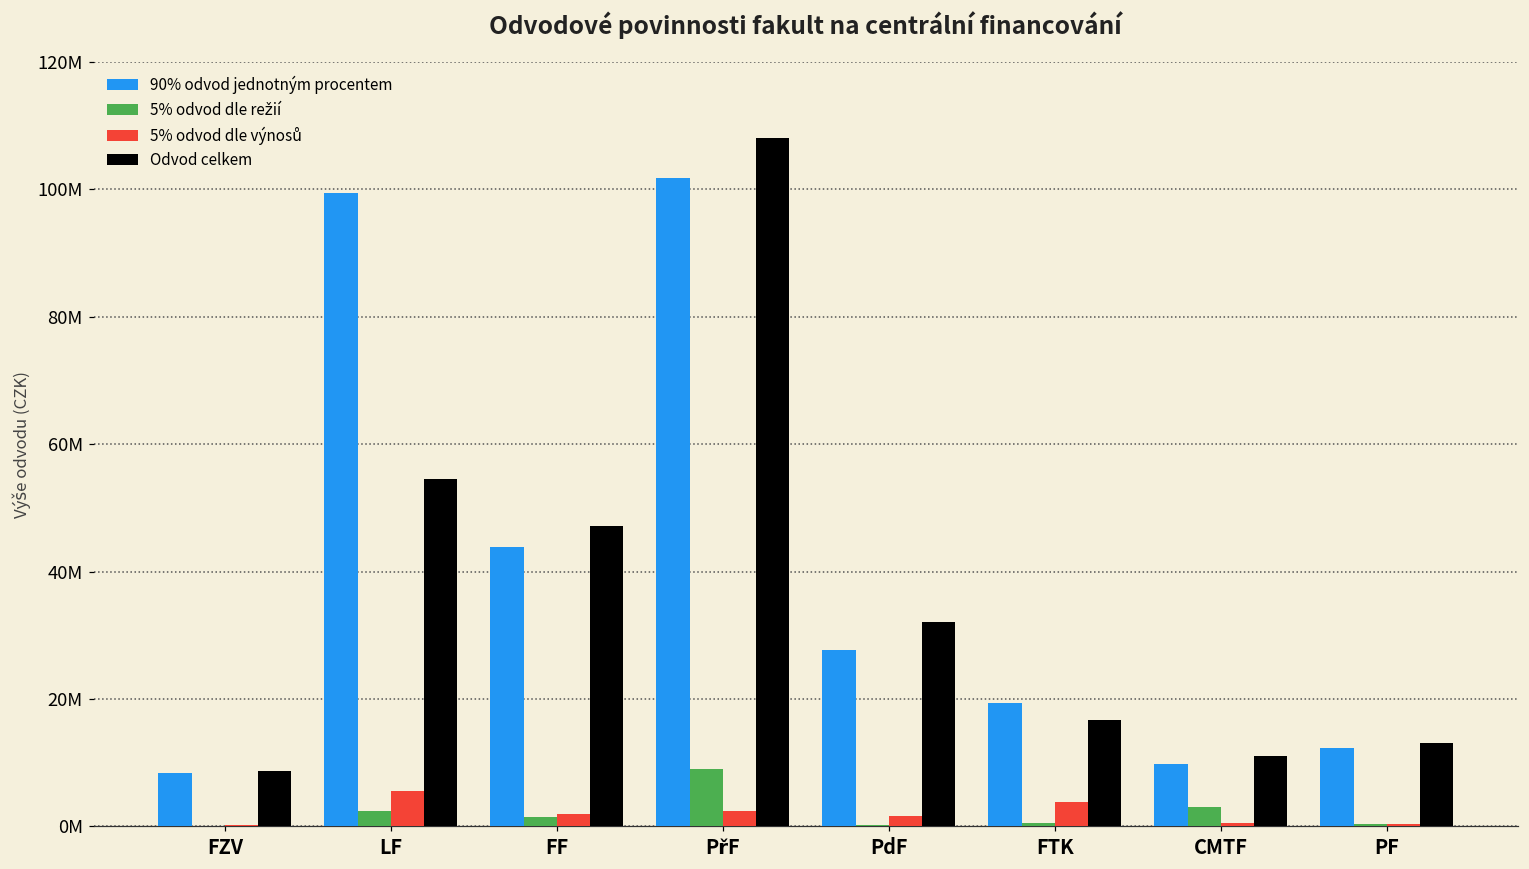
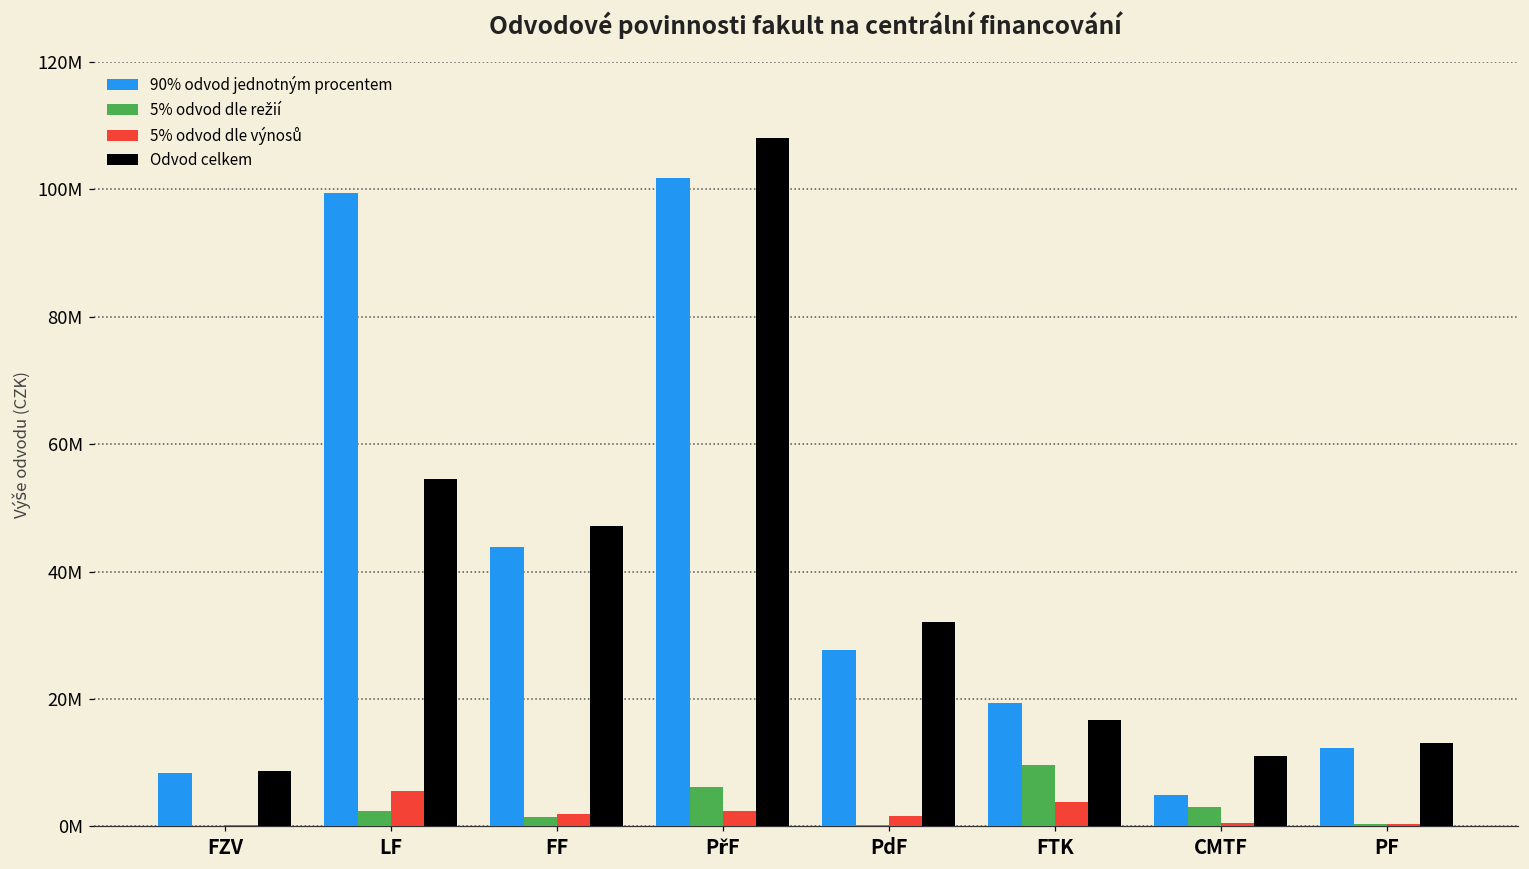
  {
    "90% odvod jednotným procentem": {
      "FZV": 8000000,
      "LF": 99000000,
      "FF": 44000000,
      "PřF": 102000000,
      "PdF": 28000000,
      "FTK": 19000000,
-     "CMTF": 10000000,
+     "CMTF": 5000000,
      "PF": 12000000
    },
    "5% odvod dle režií": {
      "LF": 2000000,
      "FF": 1000000,
-     "PřF": 9000000,
-     "FTK": 1000000,
+     "PřF": 6000000,
+     "FTK": 10000000,
      "CMTF": 3000000
    },
    "5% odvod dle výnosů": {
      "LF": 5000000,
      "FF": 2000000,
      "PřF": 2000000,
      "PdF": 2000000,
      "FTK": 4000000,
      "CMTF": 0,
      "PF": 0
    },
    "Odvod celkem": {
      "FZV": 9000000,
      "LF": 54000000,
      "FF": 47000000,
      "PřF": 108000000,
      "PdF": 32000000,
      "FTK": 17000000,
      "CMTF": 11000000,
      "PF": 13000000
    }
  }
